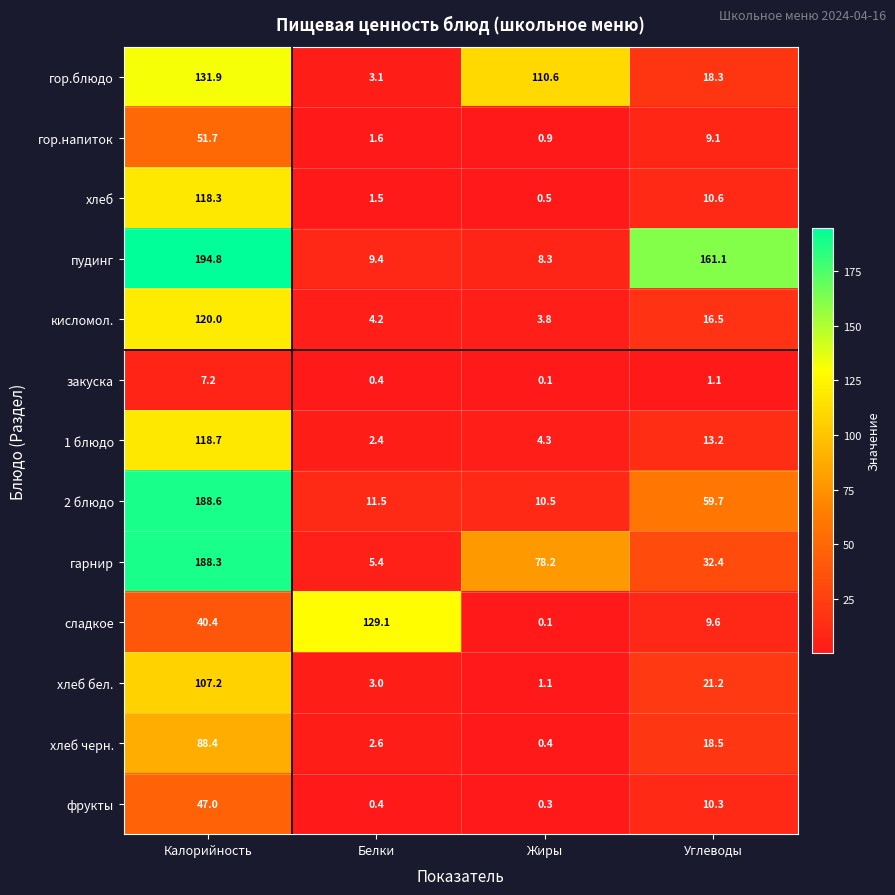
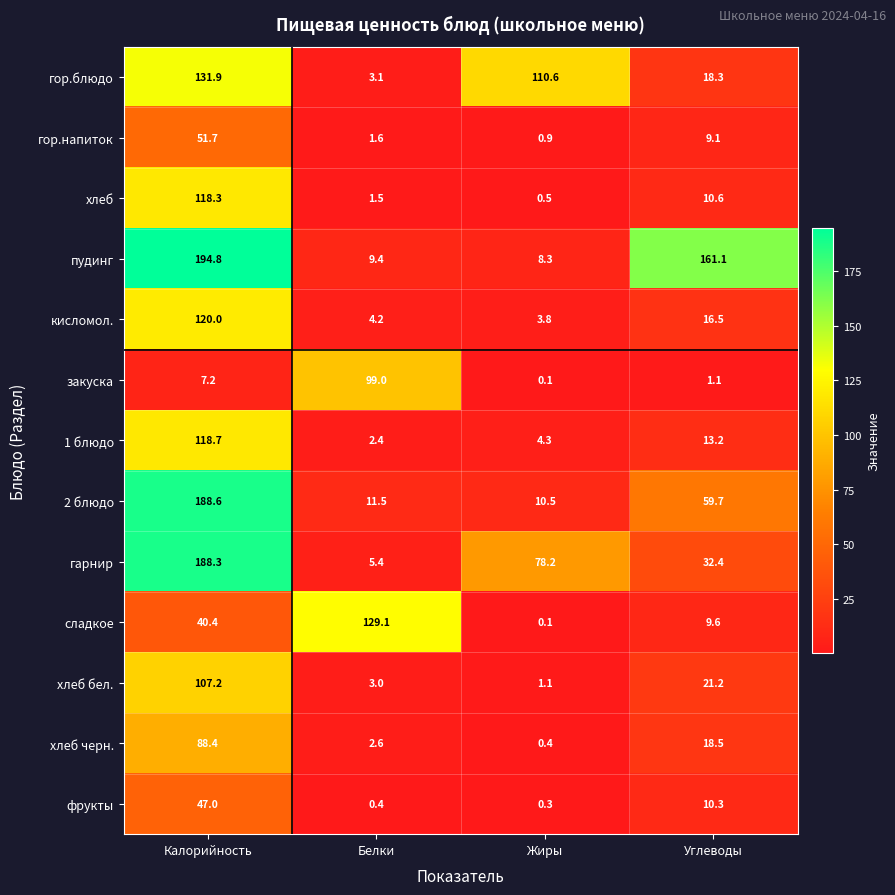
  {
    "гор.блюдо": {
      "Калорийность": 131.9,
      "Белки": 3.1,
      "Жиры": 110.6,
      "Углеводы": 18.3
    },
    "гор.напиток": {
      "Калорийность": 51.7,
      "Белки": 1.6,
      "Жиры": 0.9,
      "Углеводы": 9.1
    },
    "хлеб": {
      "Калорийность": 118.3,
      "Белки": 1.5,
      "Жиры": 0.5,
      "Углеводы": 10.6
    },
    "пудинг": {
      "Калорийность": 194.8,
      "Белки": 9.4,
      "Жиры": 8.3,
      "Углеводы": 161.1
    },
    "кисломол.": {
      "Калорийность": 120.0,
      "Белки": 4.2,
      "Жиры": 3.8,
      "Углеводы": 16.5
    },
    "закуска": {
      "Калорийность": 7.2,
-     "Белки": 0.4,
+     "Белки": 99.0,
      "Жиры": 0.1,
      "Углеводы": 1.1
    },
    "1 блюдо": {
      "Калорийность": 118.7,
      "Белки": 2.4,
      "Жиры": 4.3,
      "Углеводы": 13.2
    },
    "2 блюдо": {
      "Калорийность": 188.6,
      "Белки": 11.5,
      "Жиры": 10.5,
      "Углеводы": 59.7
    },
    "гарнир": {
      "Калорийность": 188.3,
      "Белки": 5.4,
      "Жиры": 78.2,
      "Углеводы": 32.4
    },
    "сладкое": {
      "Калорийность": 40.4,
      "Белки": 129.1,
      "Жиры": 0.1,
      "Углеводы": 9.6
    },
    "хлеб бел.": {
      "Калорийность": 107.2,
      "Белки": 3.0,
      "Жиры": 1.1,
      "Углеводы": 21.2
    },
    "хлеб черн.": {
      "Калорийность": 88.4,
      "Белки": 2.6,
      "Жиры": 0.4,
      "Углеводы": 18.5
    },
    "фрукты": {
      "Калорийность": 47.0,
      "Белки": 0.4,
      "Жиры": 0.3,
      "Углеводы": 10.3
    }
  }
